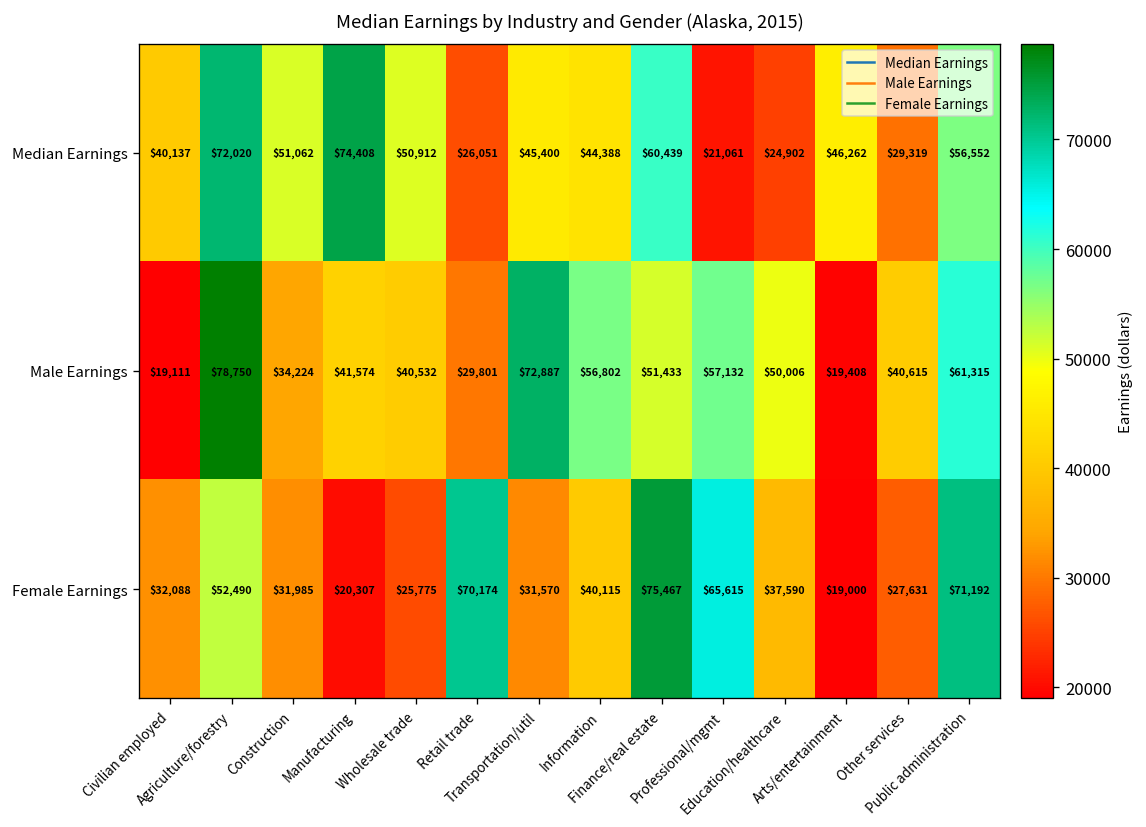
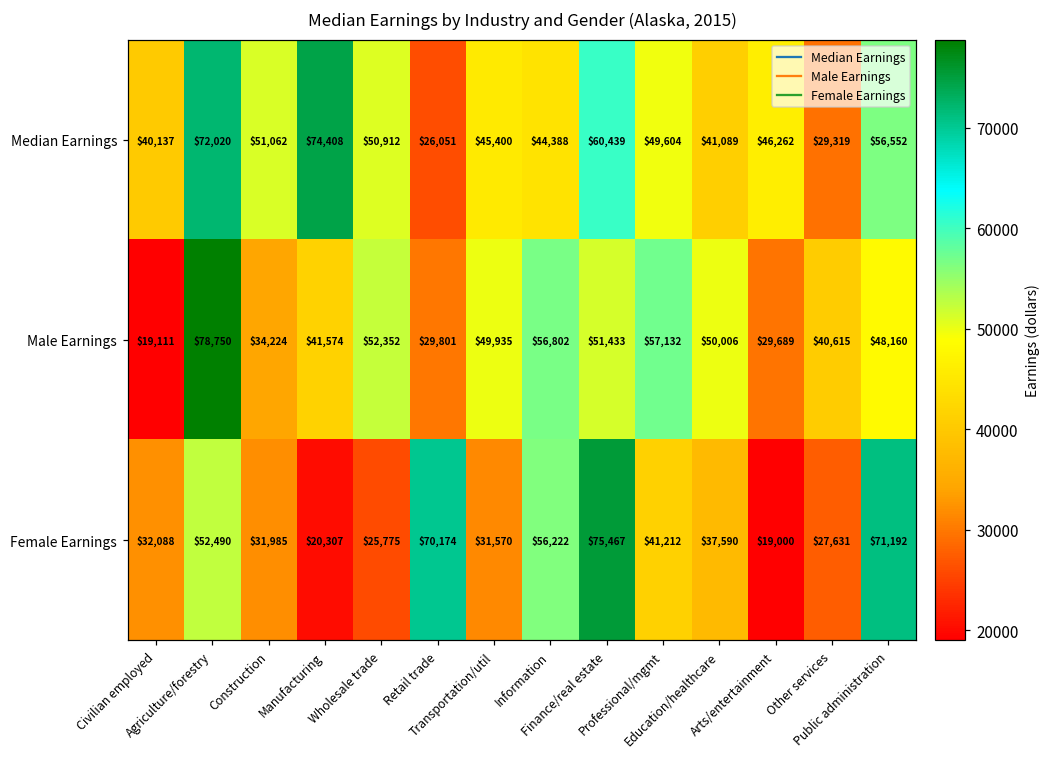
  {
    "Median Earnings": {
      "Civilian employed": "$40,137",
      "Agriculture/forestry": "$72,020",
      "Construction": "$51,062",
      "Manufacturing": "$74,408",
      "Wholesale trade": "$50,912",
      "Retail trade": "$26,051",
      "Transportation/util": "$45,400",
      "Information": "$44,388",
      "Finance/real estate": "$60,439",
-     "Professional/mgmt": "$21,061",
-     "Education/healthcare": "$24,902",
+     "Professional/mgmt": "$49,604",
+     "Education/healthcare": "$41,089",
      "Arts/entertainment": "$46,262",
      "Other services": "$29,319",
      "Public administration": "$56,552"
    },
    "Male Earnings": {
      "Civilian employed": "$19,111",
      "Agriculture/forestry": "$78,750",
      "Construction": "$34,224",
      "Manufacturing": "$41,574",
-     "Wholesale trade": "$40,532",
+     "Wholesale trade": "$52,352",
      "Retail trade": "$29,801",
-     "Transportation/util": "$72,887",
+     "Transportation/util": "$49,935",
      "Information": "$56,802",
      "Finance/real estate": "$51,433",
      "Professional/mgmt": "$57,132",
      "Education/healthcare": "$50,006",
-     "Arts/entertainment": "$19,408",
+     "Arts/entertainment": "$29,689",
      "Other services": "$40,615",
-     "Public administration": "$61,315"
+     "Public administration": "$48,160"
    },
    "Female Earnings": {
      "Civilian employed": "$32,088",
      "Agriculture/forestry": "$52,490",
      "Construction": "$31,985",
      "Manufacturing": "$20,307",
      "Wholesale trade": "$25,775",
      "Retail trade": "$70,174",
      "Transportation/util": "$31,570",
-     "Information": "$40,115",
+     "Information": "$56,222",
      "Finance/real estate": "$75,467",
-     "Professional/mgmt": "$65,615",
+     "Professional/mgmt": "$41,212",
      "Education/healthcare": "$37,590",
      "Arts/entertainment": "$19,000",
      "Other services": "$27,631",
      "Public administration": "$71,192"
    }
  }
